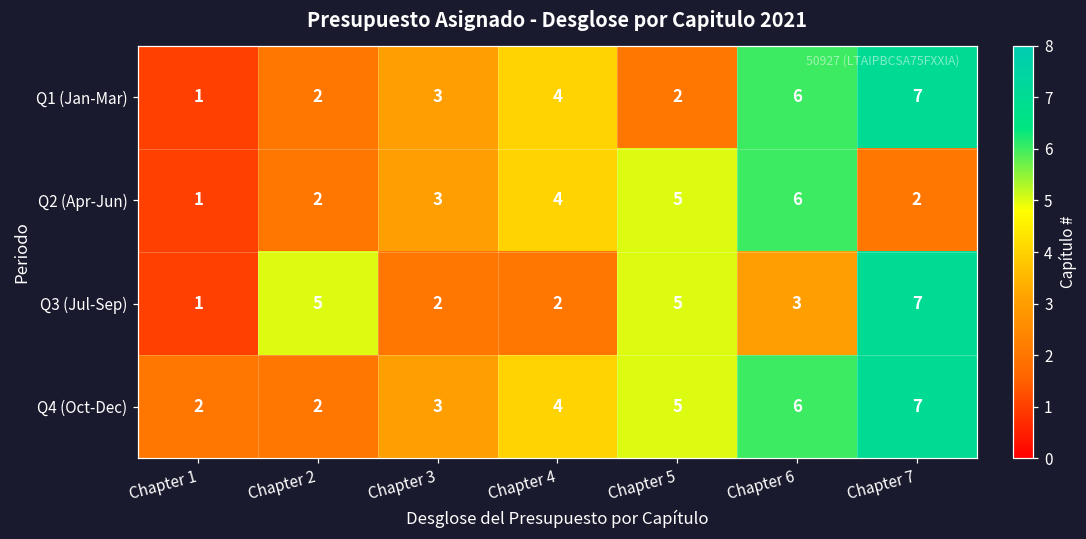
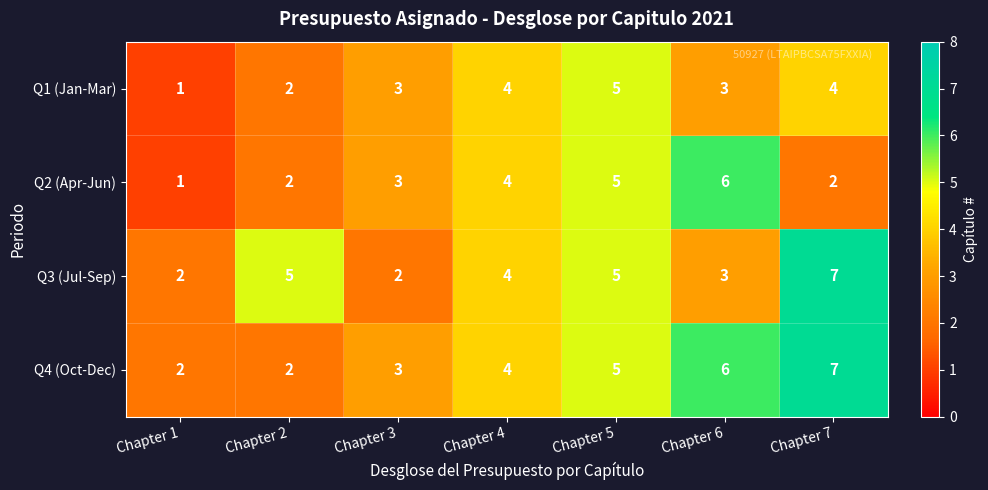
  {
    "Q1 (Jan-Mar)": {
      "Chapter 1": 1,
      "Chapter 2": 2,
      "Chapter 3": 3,
      "Chapter 4": 4,
-     "Chapter 5": 2,
-     "Chapter 6": 6,
-     "Chapter 7": 7
+     "Chapter 5": 5,
+     "Chapter 6": 3,
+     "Chapter 7": 4
    },
    "Q2 (Apr-Jun)": {
      "Chapter 1": 1,
      "Chapter 2": 2,
      "Chapter 3": 3,
      "Chapter 4": 4,
      "Chapter 5": 5,
      "Chapter 6": 6,
      "Chapter 7": 2
    },
    "Q3 (Jul-Sep)": {
-     "Chapter 1": 1,
+     "Chapter 1": 2,
      "Chapter 2": 5,
      "Chapter 3": 2,
-     "Chapter 4": 2,
+     "Chapter 4": 4,
      "Chapter 5": 5,
      "Chapter 6": 3,
      "Chapter 7": 7
    },
    "Q4 (Oct-Dec)": {
      "Chapter 1": 2,
      "Chapter 2": 2,
      "Chapter 3": 3,
      "Chapter 4": 4,
      "Chapter 5": 5,
      "Chapter 6": 6,
      "Chapter 7": 7
    }
  }
